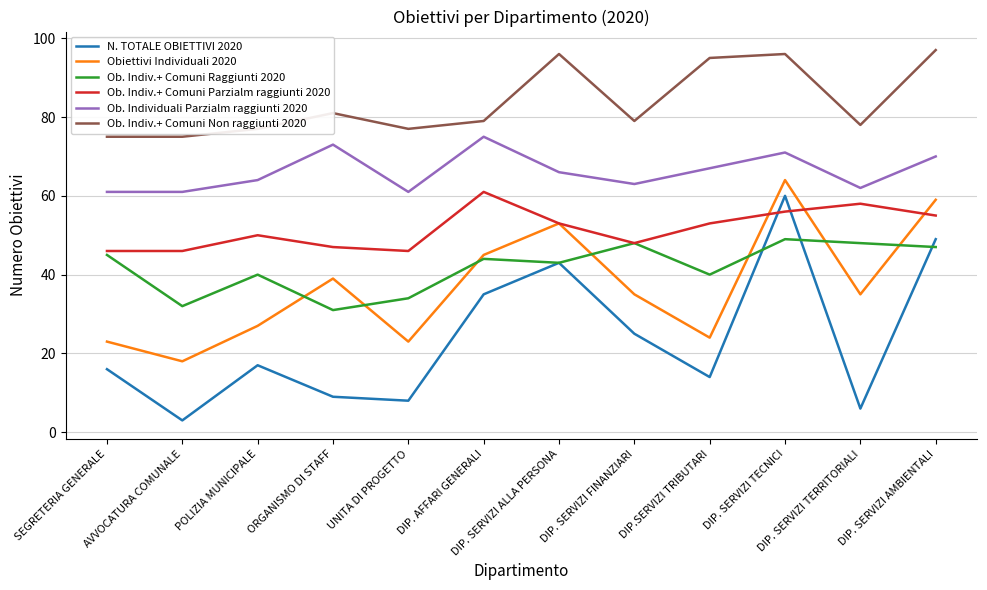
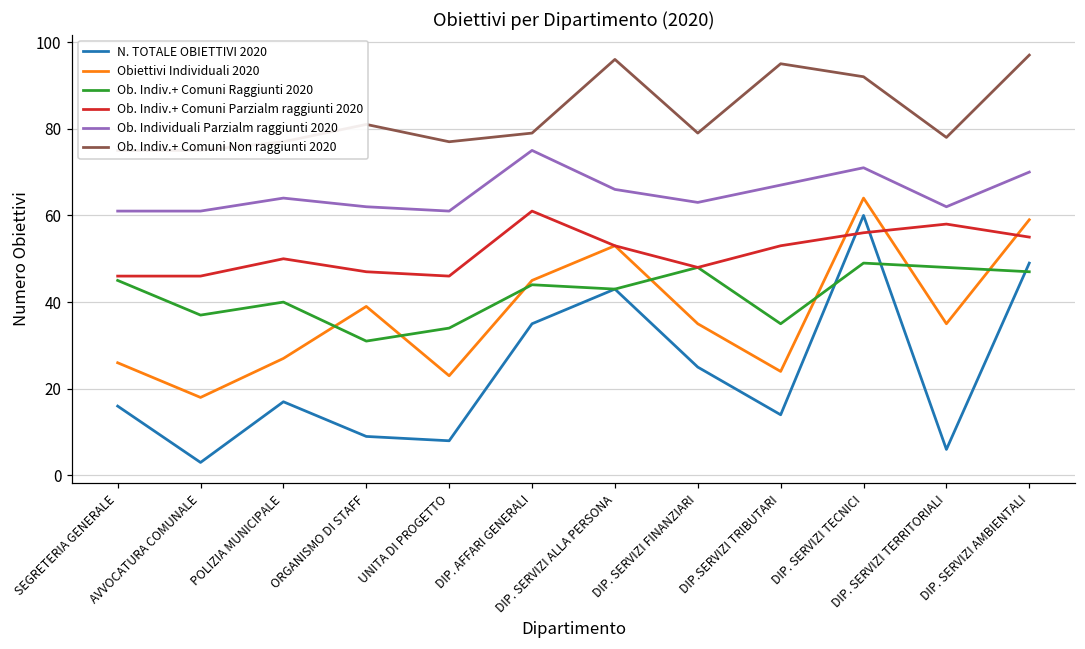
  {
    "N. TOTALE OBIETTIVI 2020": {
      "SEGRETERIA GENERALE": 16,
      "AVVOCATURA COMUNALE": 3,
      "POLIZIA MUNICIPALE": 17,
      "ORGANISMO DI STAFF": 9,
      "UNITA DI PROGETTO": 8,
      "DIP. AFFARI GENERALI": 35,
      "DIP. SERVIZI FINANZIARI": 25,
      "DIP.SERVIZI TRIBUTARI": 14,
      "DIP. SERVIZI TECNICI": 60,
      "DIP. SERVIZI TERRITORIALI": 6,
      "DIP. SERVIZI AMBIENTALI": 49
    },
    "Obiettivi Individuali 2020": {
-     "SEGRETERIA GENERALE": 23,
+     "SEGRETERIA GENERALE": 26,
      "AVVOCATURA COMUNALE": 18,
      "POLIZIA MUNICIPALE": 27,
      "ORGANISMO DI STAFF": 39,
      "UNITA DI PROGETTO": 23,
      "DIP. AFFARI GENERALI": 45,
      "DIP. SERVIZI FINANZIARI": 35,
      "DIP.SERVIZI TRIBUTARI": 24,
      "DIP. SERVIZI TECNICI": 64,
      "DIP. SERVIZI TERRITORIALI": 35,
      "DIP. SERVIZI AMBIENTALI": 59
    },
    "Ob. Indiv.+ Comuni Raggiunti 2020": {
      "SEGRETERIA GENERALE": 45,
-     "AVVOCATURA COMUNALE": 32,
+     "AVVOCATURA COMUNALE": 37,
      "POLIZIA MUNICIPALE": 40,
      "ORGANISMO DI STAFF": 31,
      "UNITA DI PROGETTO": 34,
      "DIP. AFFARI GENERALI": 44,
-     "DIP.SERVIZI TRIBUTARI": 40,
+     "DIP.SERVIZI TRIBUTARI": 35,
      "DIP. SERVIZI TECNICI": 49,
      "DIP. SERVIZI TERRITORIALI": 48,
      "DIP. SERVIZI AMBIENTALI": 47
    },
    "Ob. Indiv.+ Comuni Parzialm raggiunti 2020": {
      "SEGRETERIA GENERALE": 46,
      "AVVOCATURA COMUNALE": 46,
      "POLIZIA MUNICIPALE": 50,
      "ORGANISMO DI STAFF": 47,
      "UNITA DI PROGETTO": 46,
      "DIP. AFFARI GENERALI": 61,
      "DIP.SERVIZI TRIBUTARI": 53,
      "DIP. SERVIZI TECNICI": 56,
      "DIP. SERVIZI TERRITORIALI": 58,
      "DIP. SERVIZI AMBIENTALI": 55
    },
    "Ob. Individuali Parzialm raggiunti 2020": {
      "SEGRETERIA GENERALE": 61,
      "AVVOCATURA COMUNALE": 61,
      "POLIZIA MUNICIPALE": 64,
-     "ORGANISMO DI STAFF": 73,
+     "ORGANISMO DI STAFF": 62,
      "UNITA DI PROGETTO": 61,
      "DIP. AFFARI GENERALI": 75,
      "DIP. SERVIZI ALLA PERSONA": 66,
      "DIP. SERVIZI FINANZIARI": 63,
      "DIP.SERVIZI TRIBUTARI": 67,
      "DIP. SERVIZI TECNICI": 71,
      "DIP. SERVIZI TERRITORIALI": 62,
      "DIP. SERVIZI AMBIENTALI": 70
    },
    "Ob. Indiv.+ Comuni Non raggiunti 2020": {
      "SEGRETERIA GENERALE": 75,
      "AVVOCATURA COMUNALE": 75,
      "UNITA DI PROGETTO": 77,
      "DIP. AFFARI GENERALI": 79,
      "DIP. SERVIZI ALLA PERSONA": 96,
      "DIP. SERVIZI FINANZIARI": 79,
      "DIP.SERVIZI TRIBUTARI": 95,
-     "DIP. SERVIZI TECNICI": 96,
+     "DIP. SERVIZI TECNICI": 92,
      "DIP. SERVIZI TERRITORIALI": 78,
      "DIP. SERVIZI AMBIENTALI": 97
    }
  }
